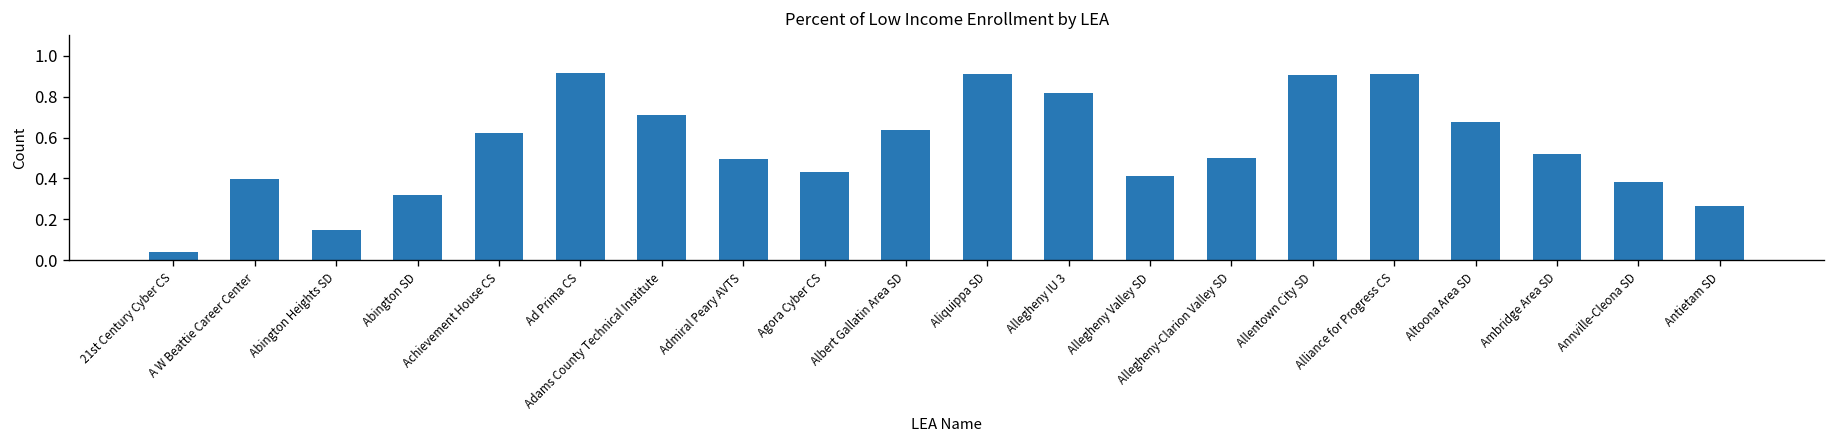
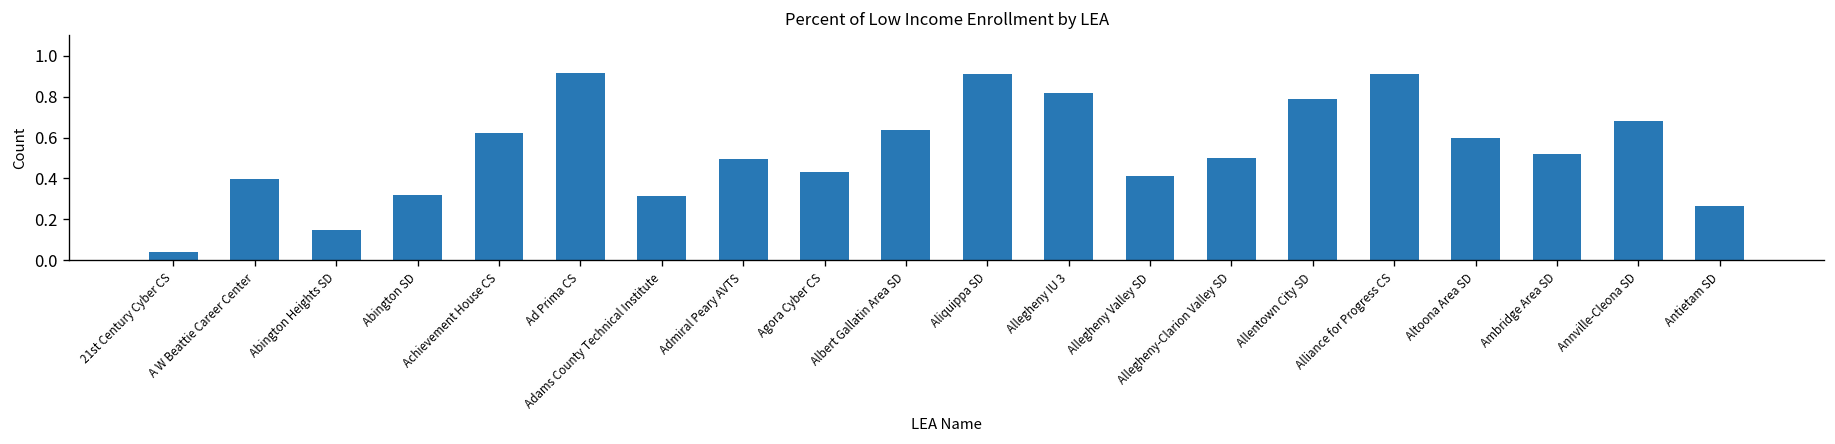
  {
    "21st Century Cyber CS": 0.04,
    "A W Beattie Career Center": 0.40,
    "Abington Heights SD": 0.15,
    "Abington SD": 0.32,
    "Achievement House CS": 0.62,
    "Ad Prima CS": 0.92,
-   "Adams County Technical Institute": 0.71,
+   "Adams County Technical Institute": 0.31,
    "Admiral Peary AVTS": 0.49,
    "Agora Cyber CS": 0.43,
    "Albert Gallatin Area SD": 0.64,
    "Aliquippa SD": 0.91,
    "Allegheny IU 3": 0.82,
    "Allegheny Valley SD": 0.41,
    "Allegheny-Clarion Valley SD": 0.50,
-   "Allentown City SD": 0.91,
+   "Allentown City SD": 0.79,
    "Alliance for Progress CS": 0.91,
-   "Altoona Area SD": 0.68,
+   "Altoona Area SD": 0.60,
    "Ambridge Area SD": 0.52,
-   "Annville-Cleona SD": 0.38,
+   "Annville-Cleona SD": 0.68,
    "Antietam SD": 0.26
  }
